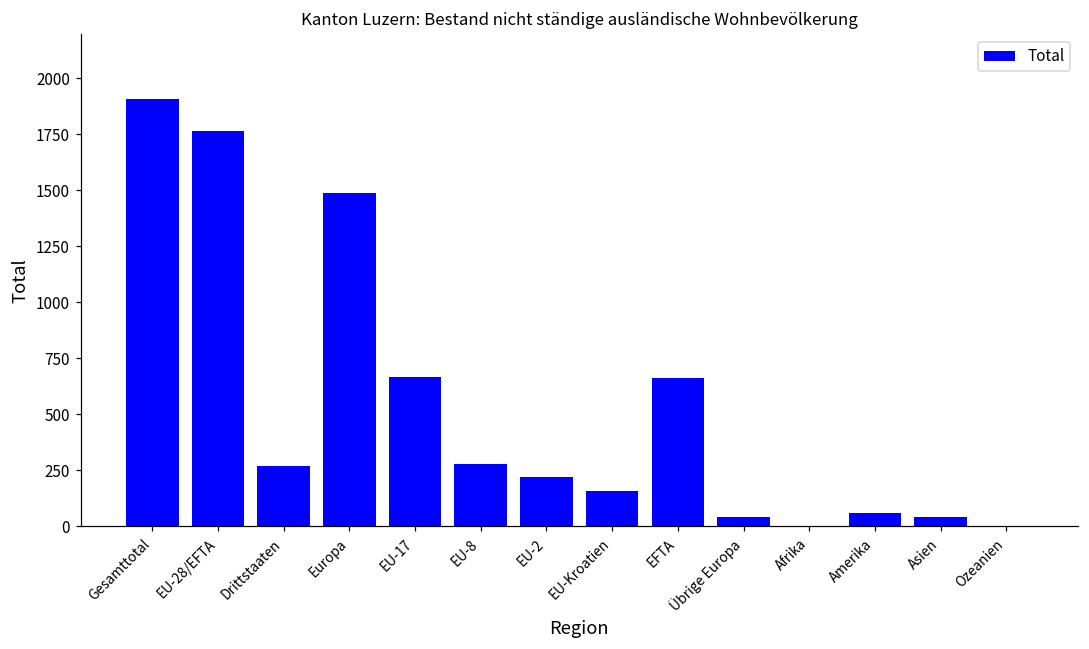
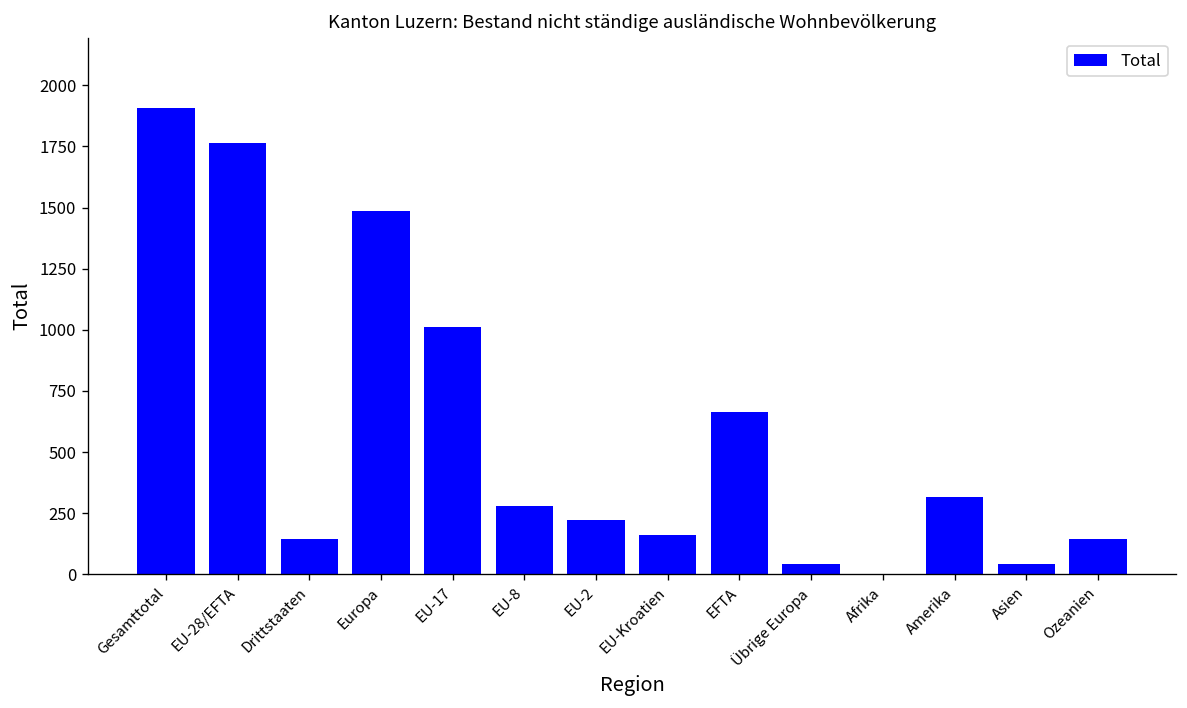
  {
    "Gesamttotal": 1910,
    "EU-28/EFTA": 1760,
-   "Drittstaaten": 270,
+   "Drittstaaten": 150,
    "Europa": 1490,
-   "EU-17": 670,
+   "EU-17": 1010,
    "EU-8": 280,
    "EU-2": 220,
    "EU-Kroatien": 160,
    "EFTA": 660,
    "Übrige Europa": 40,
-   "Amerika": 60,
+   "Amerika": 320,
    "Asien": 40,
-   "Ozeanien": 0
+   "Ozeanien": 140
  }
